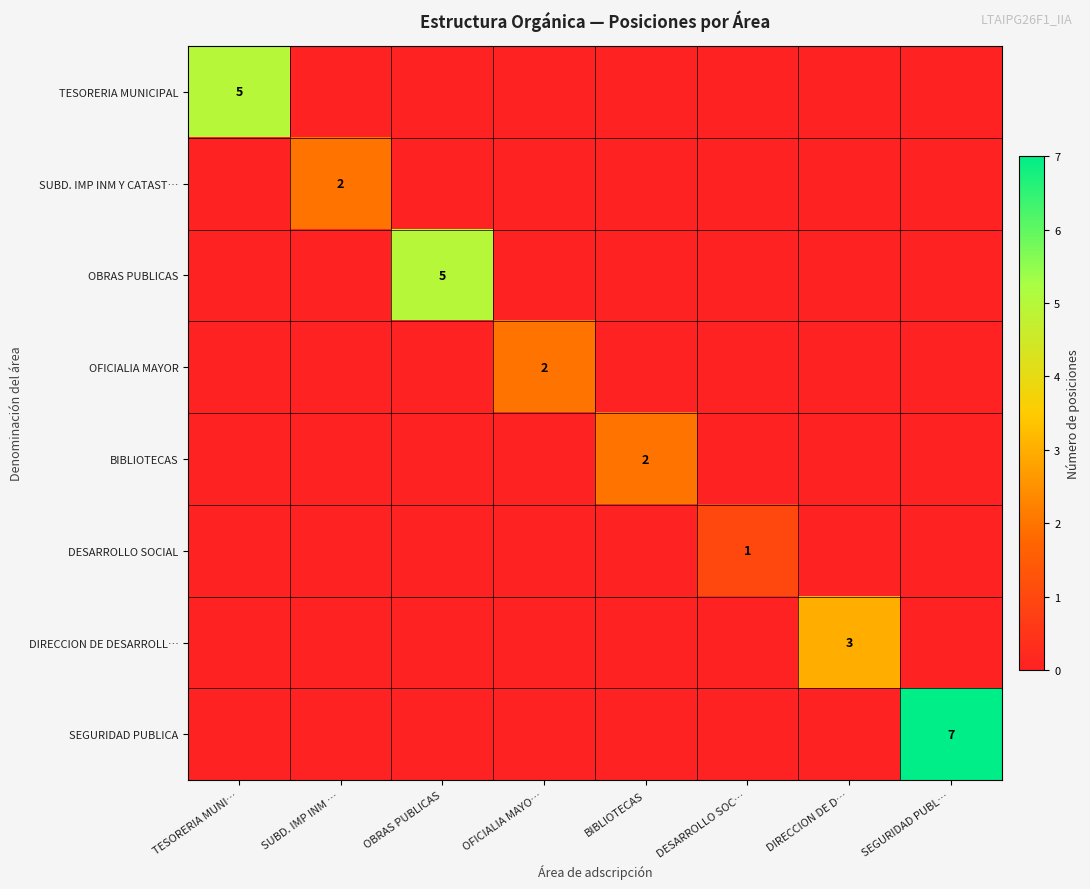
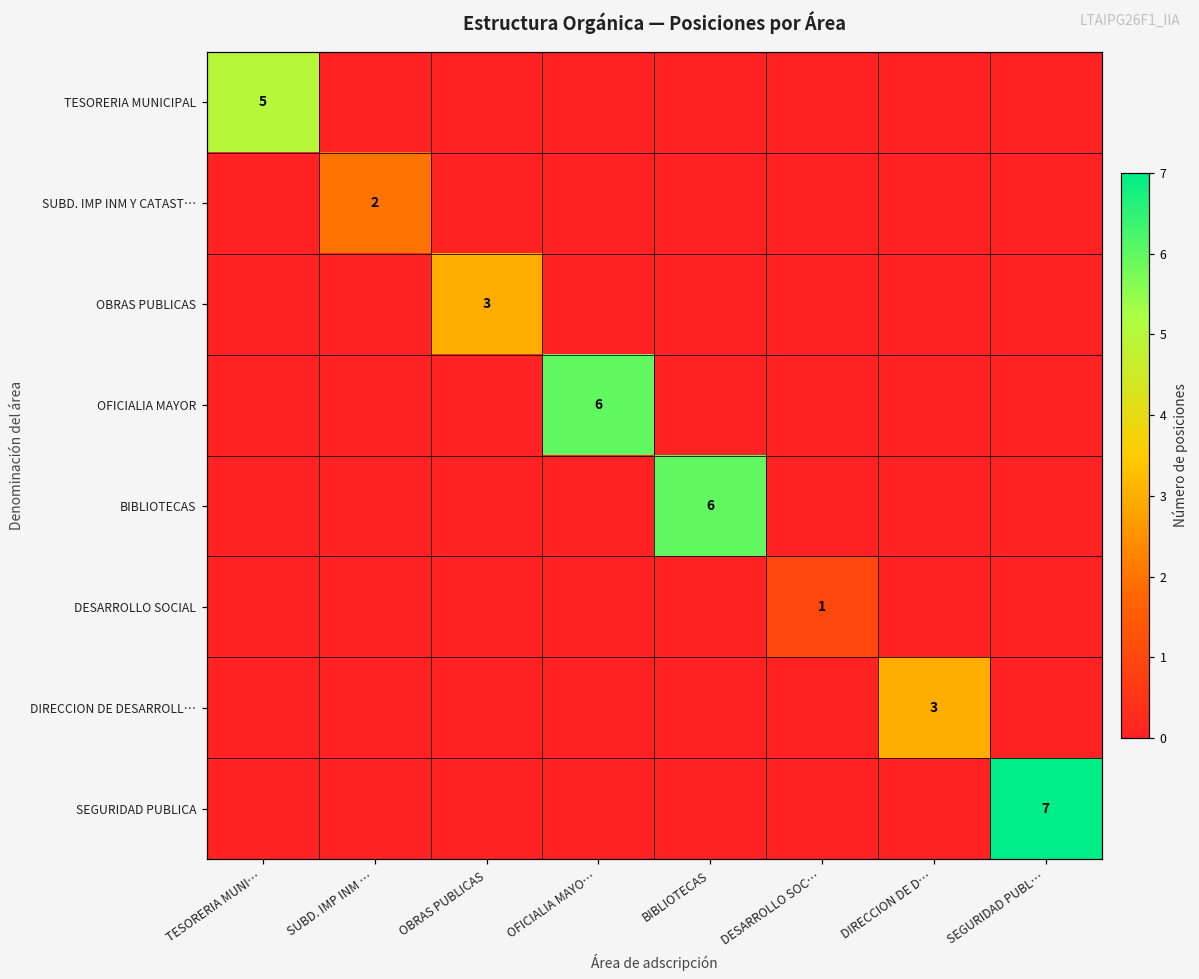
  {
    "TESORERIA MUNICIPAL": {
      "TESORERIA MUNI…": 5
    },
    "SUBD. IMP INM Y CATAST…": {
      "SUBD. IMP INM …": 2
    },
    "OBRAS PUBLICAS": {
-     "OBRAS PUBLICAS": 5
+     "OBRAS PUBLICAS": 3
    },
    "OFICIALIA MAYOR": {
-     "OFICIALIA MAYO…": 2
+     "OFICIALIA MAYO…": 6
    },
    "BIBLIOTECAS": {
-     "BIBLIOTECAS": 2
+     "BIBLIOTECAS": 6
    },
    "DESARROLLO SOCIAL": {
      "DESARROLLO SOC…": 1
    },
    "DIRECCION DE DESARROLL…": {
      "DIRECCION DE D…": 3
    },
    "SEGURIDAD PUBLICA": {
      "SEGURIDAD PUBL…": 7
    }
  }
